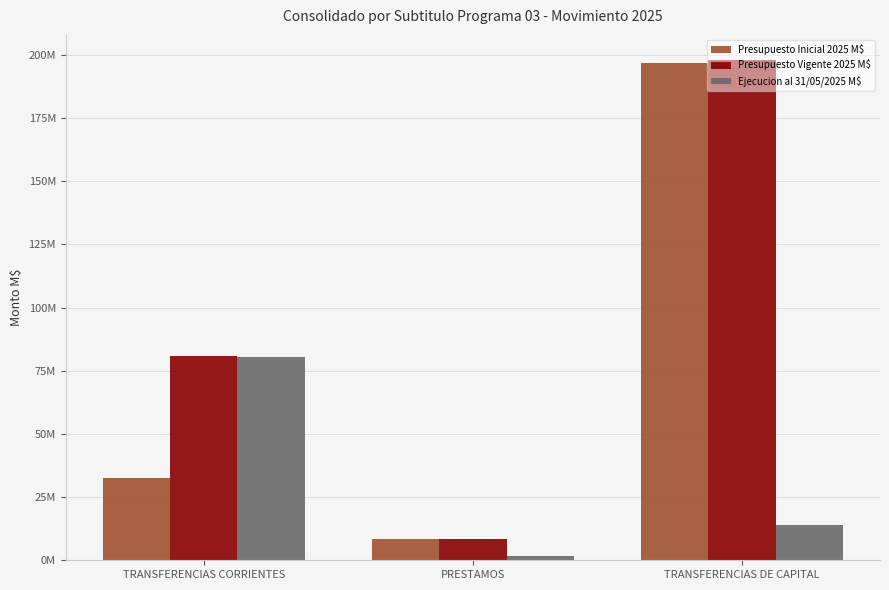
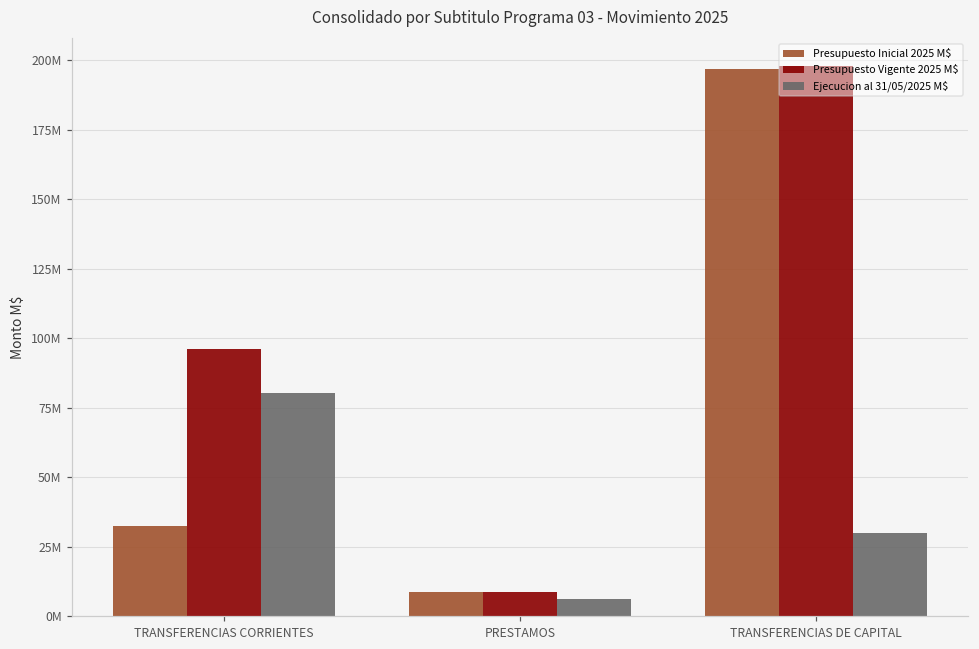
  {
    "Presupuesto Inicial 2025 M$": {
      "TRANSFERENCIAS CORRIENTES": 32000000,
      "PRESTAMOS": 9000000,
      "TRANSFERENCIAS DE CAPITAL": 197000000
    },
    "Presupuesto Vigente 2025 M$": {
-     "TRANSFERENCIAS CORRIENTES": 81000000,
+     "TRANSFERENCIAS CORRIENTES": 96000000,
      "PRESTAMOS": 9000000
    },
    "Ejecucion al 31/05/2025 M$": {
      "TRANSFERENCIAS CORRIENTES": 81000000,
-     "PRESTAMOS": 2000000,
-     "TRANSFERENCIAS DE CAPITAL": 14000000
+     "PRESTAMOS": 6000000,
+     "TRANSFERENCIAS DE CAPITAL": 30000000
    }
  }
